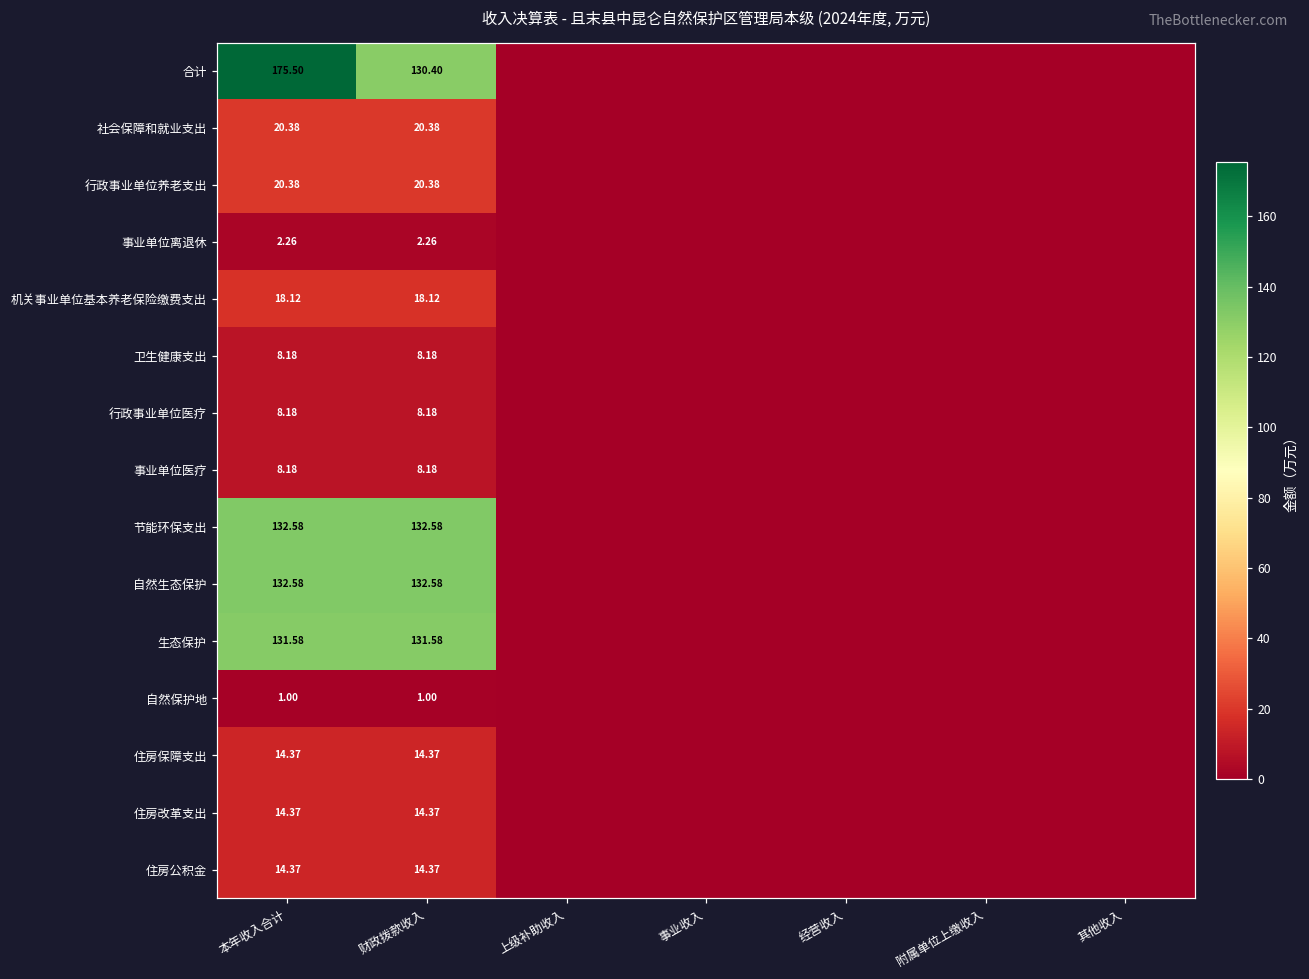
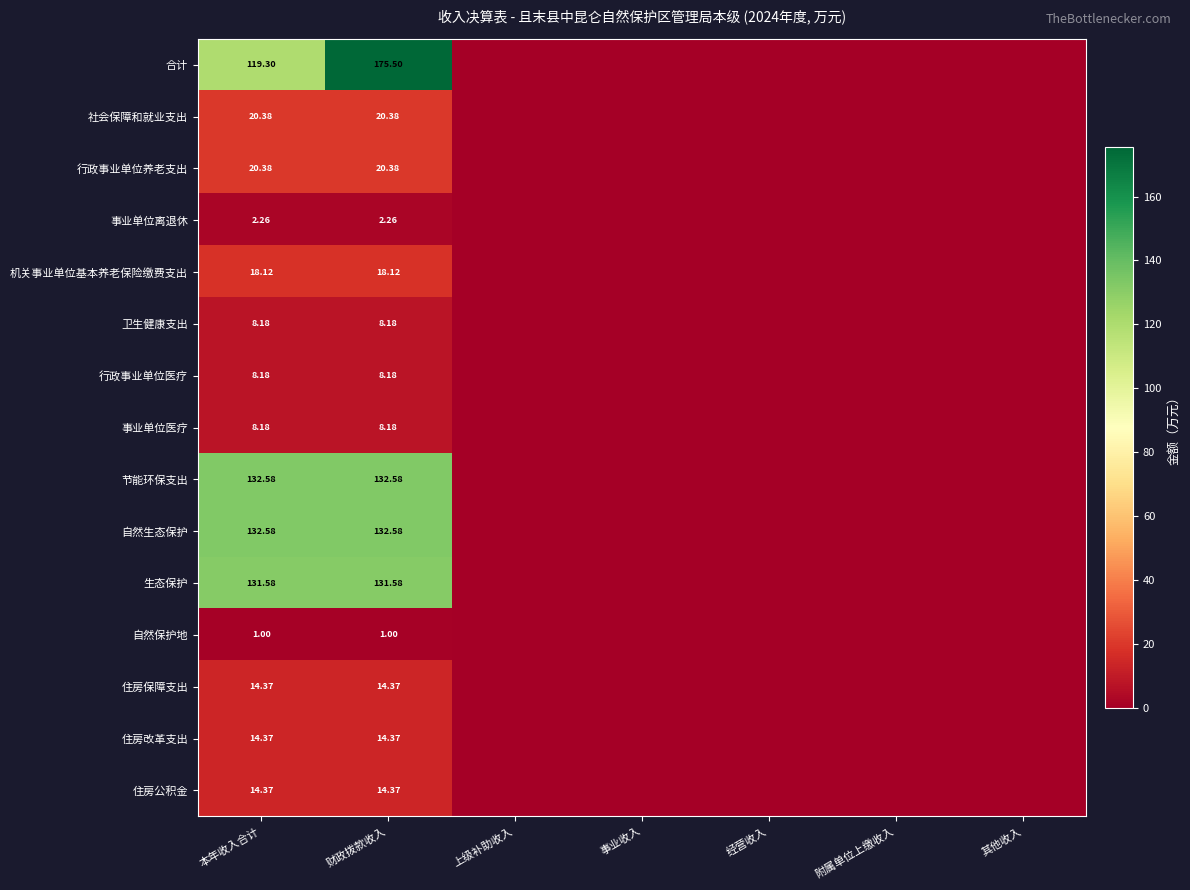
  {
    "合计": {
-     "本年收入合计": 175.50,
-     "财政拨款收入": 130.40
+     "本年收入合计": 119.30,
+     "财政拨款收入": 175.50
    },
    "社会保障和就业支出": {
      "本年收入合计": 20.38,
      "财政拨款收入": 20.38
    },
    "行政事业单位养老支出": {
      "本年收入合计": 20.38,
      "财政拨款收入": 20.38
    },
    "事业单位离退休": {
      "本年收入合计": 2.26,
      "财政拨款收入": 2.26
    },
    "机关事业单位基本养老保险缴费支出": {
      "本年收入合计": 18.12,
      "财政拨款收入": 18.12
    },
    "卫生健康支出": {
      "本年收入合计": 8.18,
      "财政拨款收入": 8.18
    },
    "行政事业单位医疗": {
      "本年收入合计": 8.18,
      "财政拨款收入": 8.18
    },
    "事业单位医疗": {
      "本年收入合计": 8.18,
      "财政拨款收入": 8.18
    },
    "节能环保支出": {
      "本年收入合计": 132.58,
      "财政拨款收入": 132.58
    },
    "自然生态保护": {
      "本年收入合计": 132.58,
      "财政拨款收入": 132.58
    },
    "生态保护": {
      "本年收入合计": 131.58,
      "财政拨款收入": 131.58
    },
    "自然保护地": {
      "本年收入合计": 1.00,
      "财政拨款收入": 1.00
    },
    "住房保障支出": {
      "本年收入合计": 14.37,
      "财政拨款收入": 14.37
    },
    "住房改革支出": {
      "本年收入合计": 14.37,
      "财政拨款收入": 14.37
    },
    "住房公积金": {
      "本年收入合计": 14.37,
      "财政拨款收入": 14.37
    }
  }
